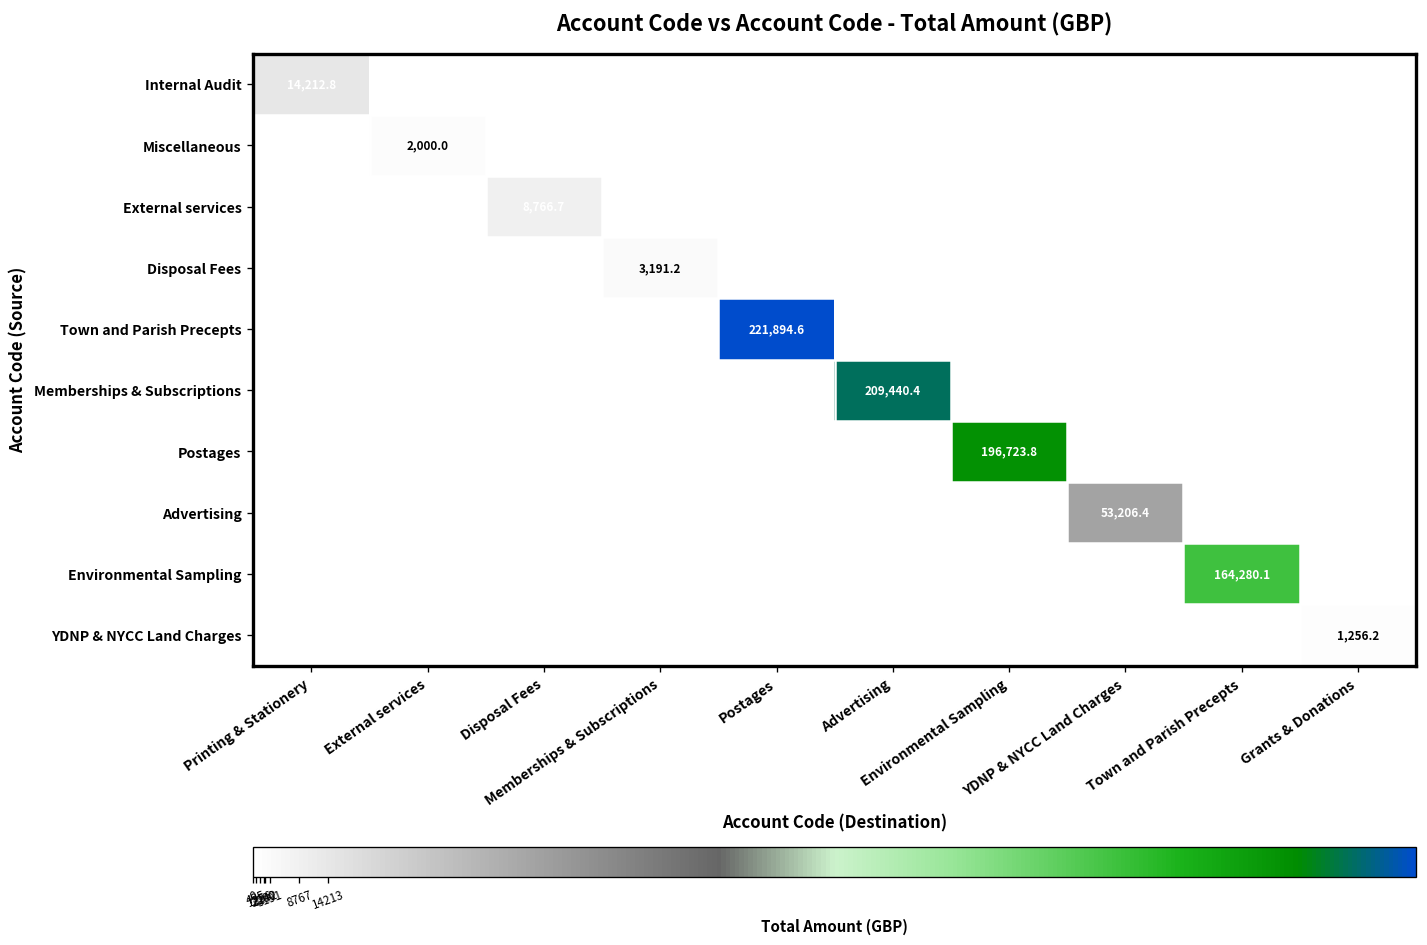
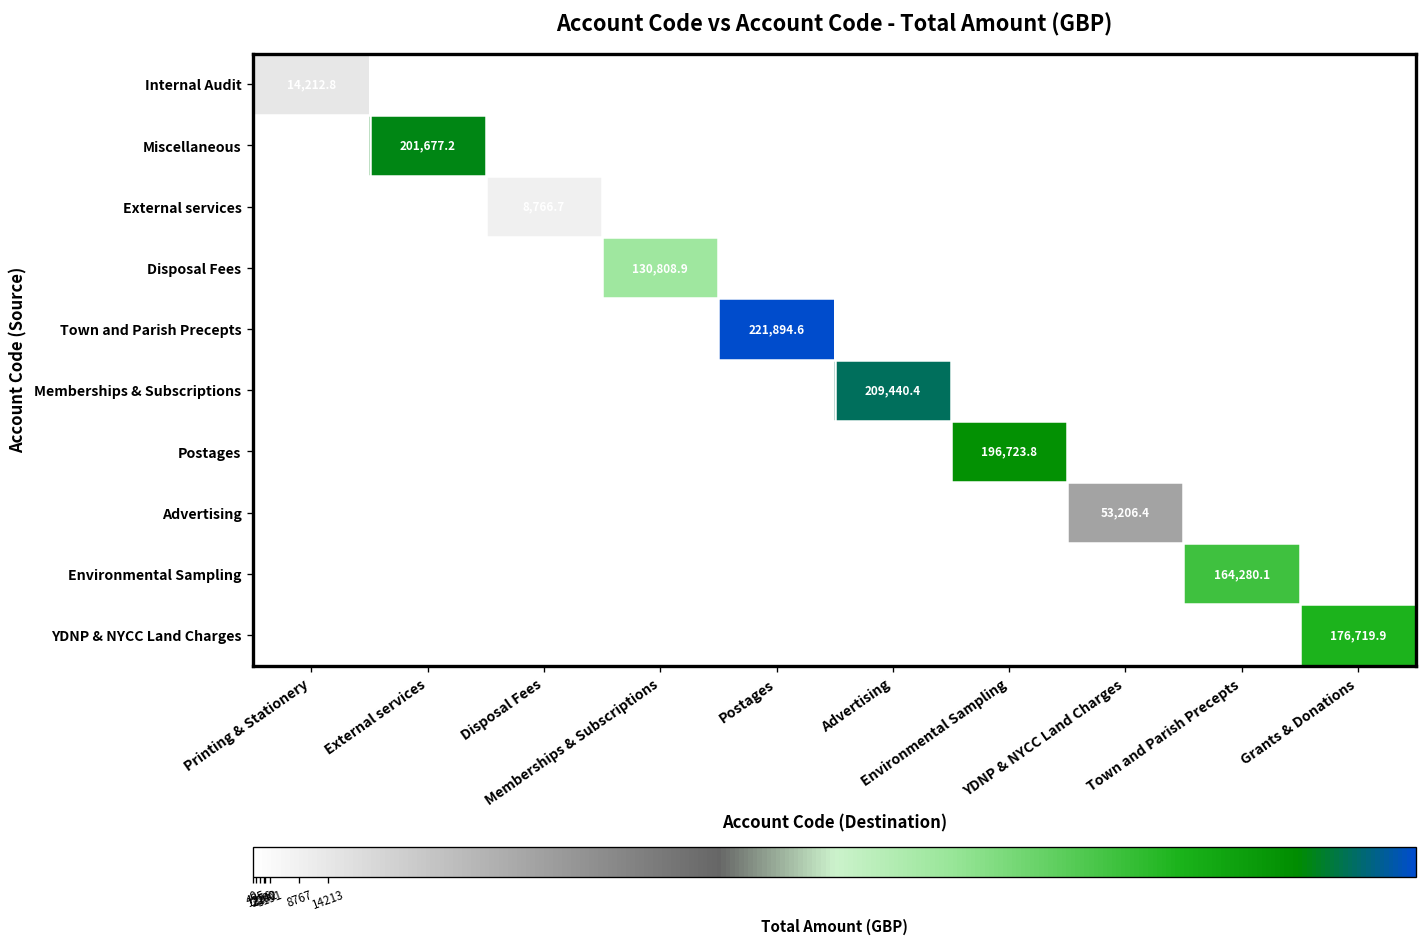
  {
    "Miscellaneous": {
-     "External services": "2,000.0"
+     "External services": "201,677.2"
    },
    "Disposal Fees": {
-     "Memberships & Subscriptions": "3,191.2"
+     "Memberships & Subscriptions": "130,808.9"
    },
    "Town and Parish Precepts": {
      "Postages": "221,894.6"
    },
    "Memberships & Subscriptions": {
      "Advertising": "209,440.4"
    },
    "Postages": {
      "Environmental Sampling": "196,723.8"
    },
    "Advertising": {
      "YDNP & NYCC Land Charges": "53,206.4"
    },
    "Environmental Sampling": {
      "Town and Parish Precepts": "164,280.1"
    },
    "YDNP & NYCC Land Charges": {
-     "Grants & Donations": "1,256.2"
+     "Grants & Donations": "176,719.9"
    }
  }
